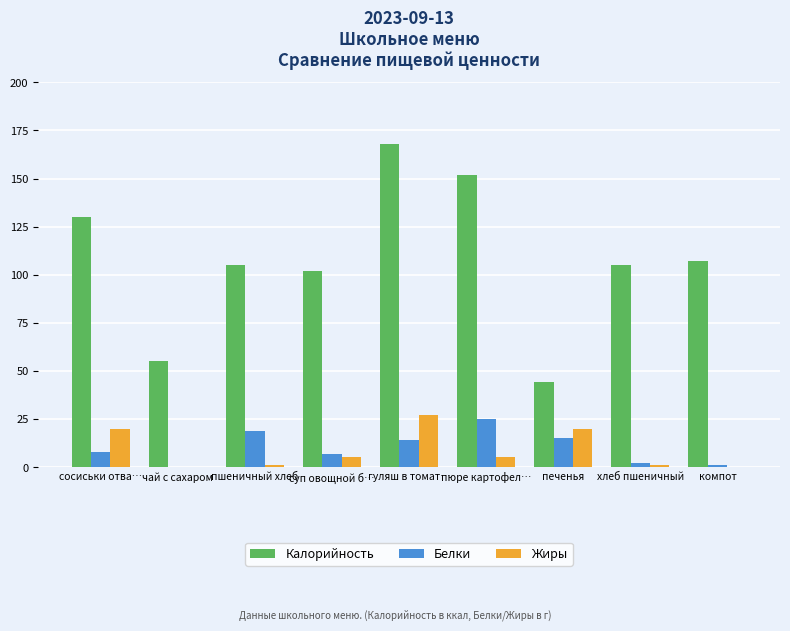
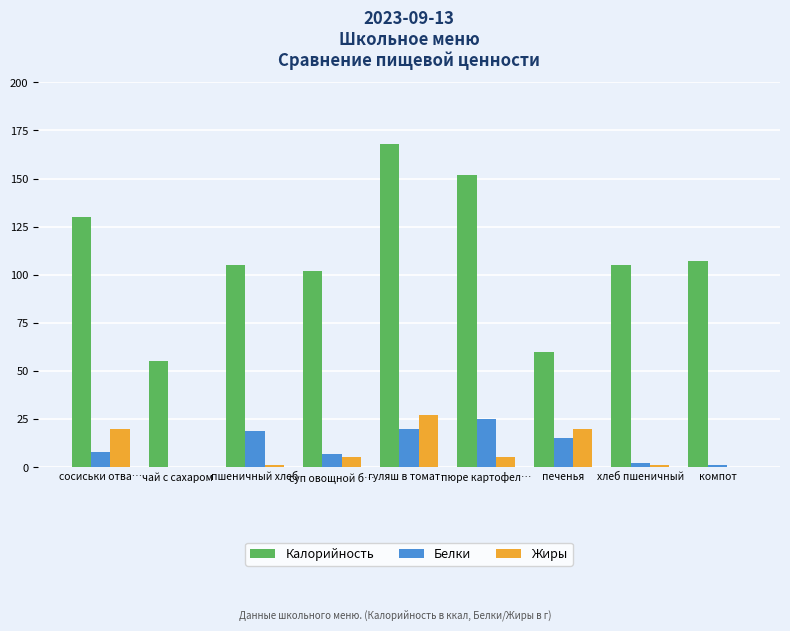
  {
    "Калорийность": {
      "сосиськи отва…": 130,
      "чай с сахаром": 55,
      "пшеничный хлеб": 105,
      "суп овощной б…": 102,
      "гуляш в томат…": 168,
      "пюре картофел…": 152,
-     "печенья": 44,
+     "печенья": 60,
      "хлеб пшеничный": 105,
      "компот": 107
    },
    "Белки": {
      "сосиськи отва…": 8,
      "чай с сахаром": 0,
      "пшеничный хлеб": 19,
      "суп овощной б…": 7,
-     "гуляш в томат…": 14,
+     "гуляш в томат…": 20,
      "пюре картофел…": 25,
      "печенья": 15,
      "хлеб пшеничный": 2
    },
    "Жиры": {
      "сосиськи отва…": 20,
      "чай с сахаром": 0,
      "суп овощной б…": 5,
      "гуляш в томат…": 27,
      "пюре картофел…": 5,
      "печенья": 20,
      "компот": 0
    }
  }
